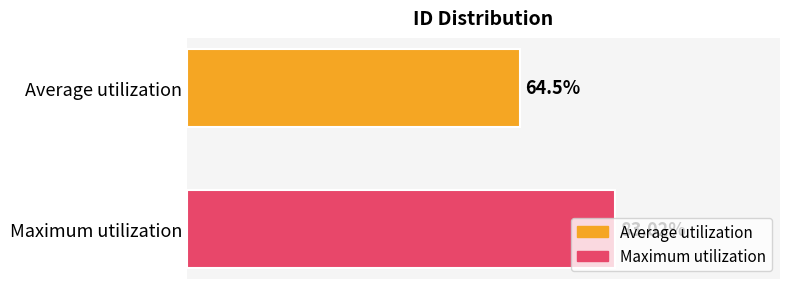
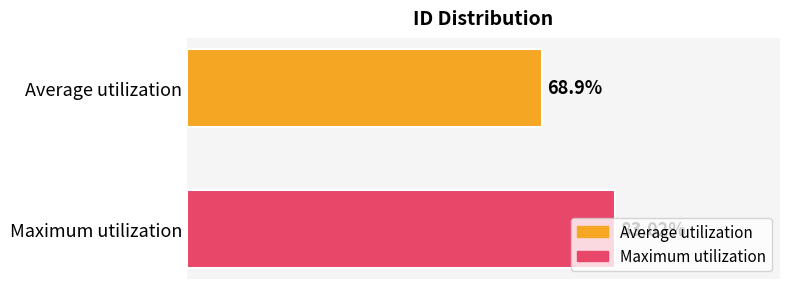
  {
-   "Average utilization": "64.5%"
+   "Average utilization": "68.9%"
  }
